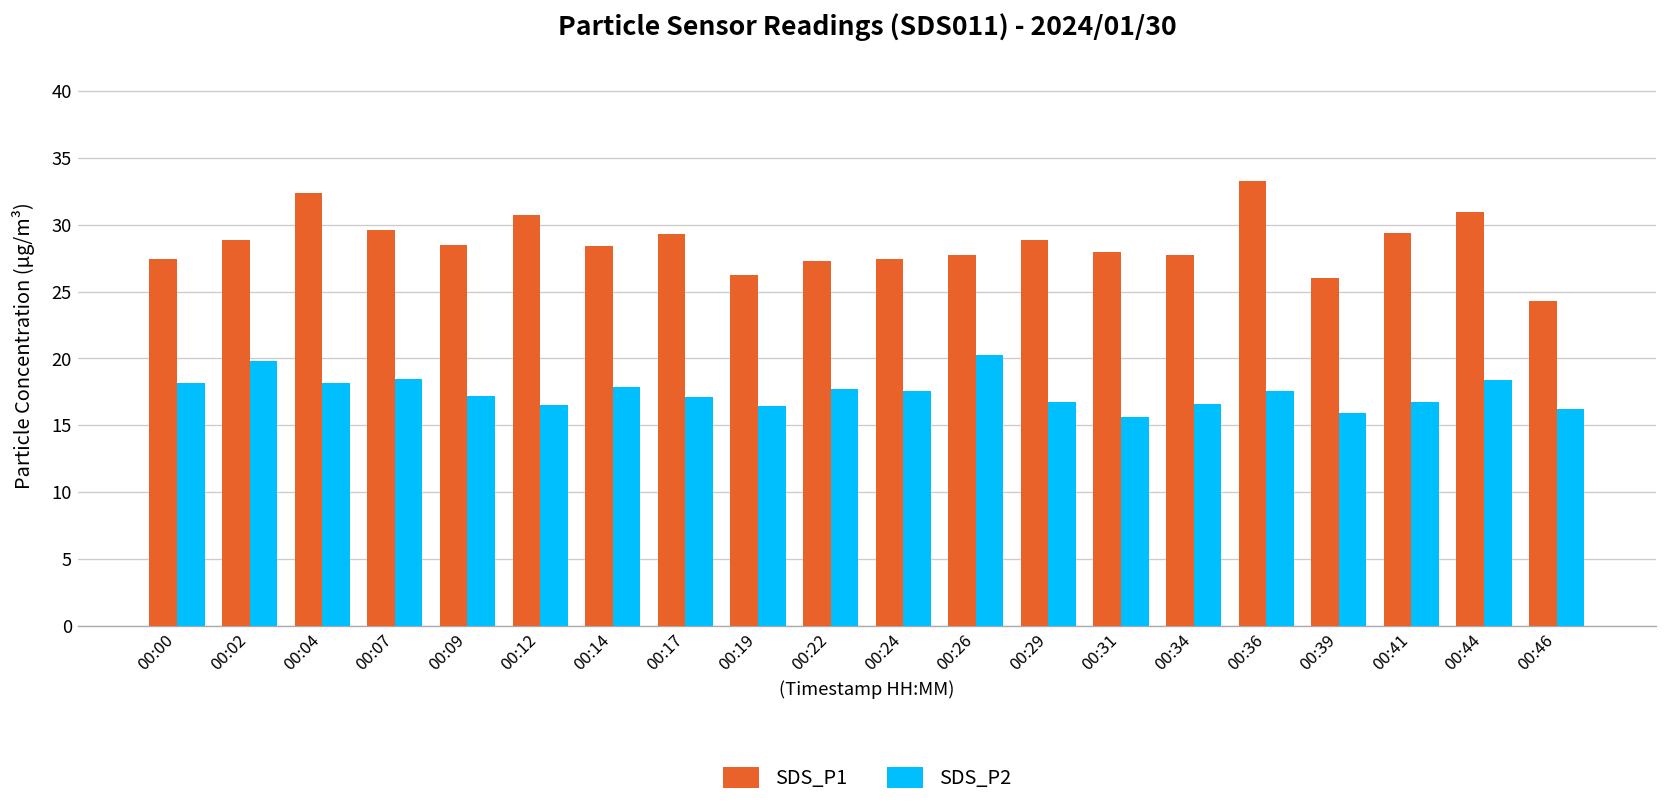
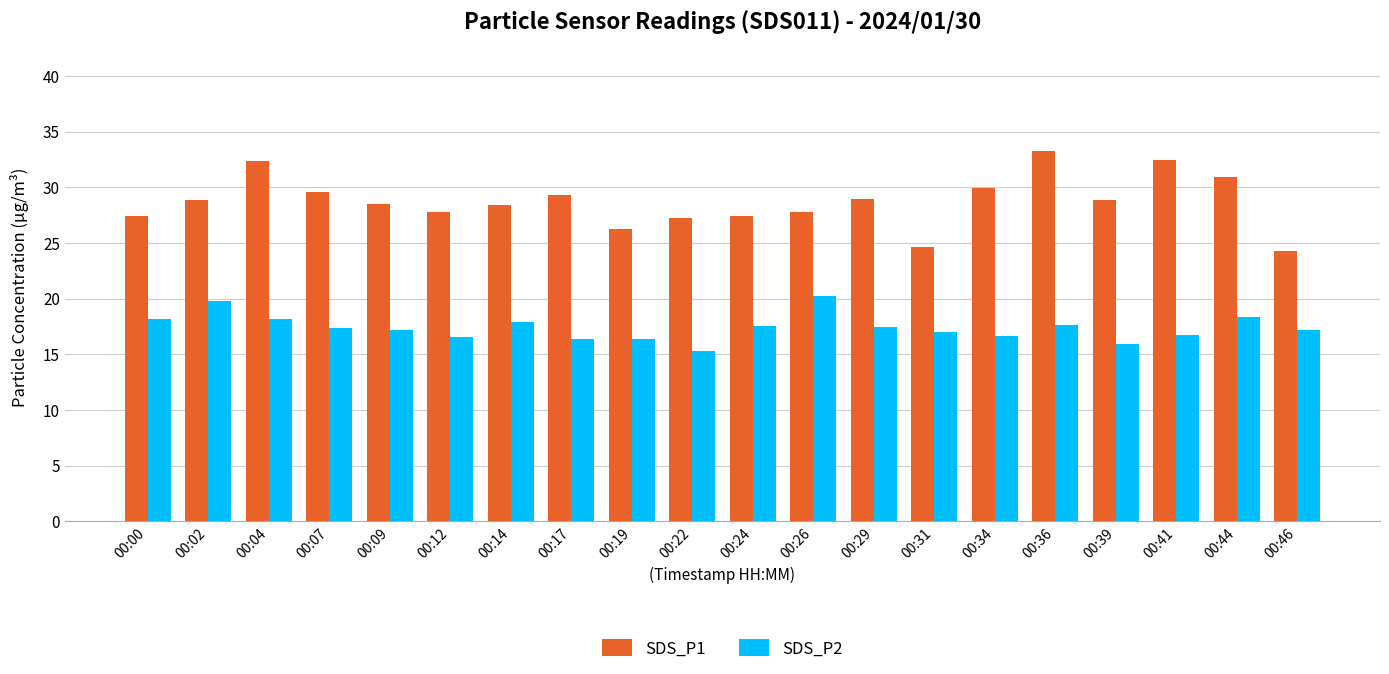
  {
    "SDS_P1": {
      "00:00": 27.4,
      "00:02": 28.9,
      "00:04": 32.4,
      "00:07": 29.6,
      "00:09": 28.5,
-     "00:12": 30.7,
+     "00:12": 27.8,
      "00:14": 28.4,
      "00:17": 29.3,
      "00:19": 26.3,
      "00:22": 27.3,
      "00:24": 27.5,
      "00:26": 27.8,
      "00:29": 28.9,
-     "00:31": 28.0,
-     "00:34": 27.8,
+     "00:31": 24.7,
+     "00:34": 29.9,
      "00:36": 33.3,
-     "00:39": 26.0,
-     "00:41": 29.4,
+     "00:39": 28.9,
+     "00:41": 32.4,
      "00:44": 31.0,
      "00:46": 24.3
    },
    "SDS_P2": {
      "00:00": 18.2,
      "00:02": 19.8,
      "00:04": 18.1,
-     "00:07": 18.5,
+     "00:07": 17.4,
      "00:09": 17.2,
      "00:12": 16.6,
      "00:14": 17.9,
-     "00:17": 17.1,
+     "00:17": 16.4,
      "00:19": 16.4,
-     "00:22": 17.7,
+     "00:22": 15.3,
      "00:24": 17.6,
      "00:26": 20.3,
-     "00:29": 16.8,
-     "00:31": 15.7,
+     "00:29": 17.5,
+     "00:31": 17.0,
      "00:34": 16.6,
      "00:36": 17.6,
      "00:39": 16.0,
      "00:41": 16.7,
      "00:44": 18.4,
-     "00:46": 16.3
+     "00:46": 17.2
    }
  }
